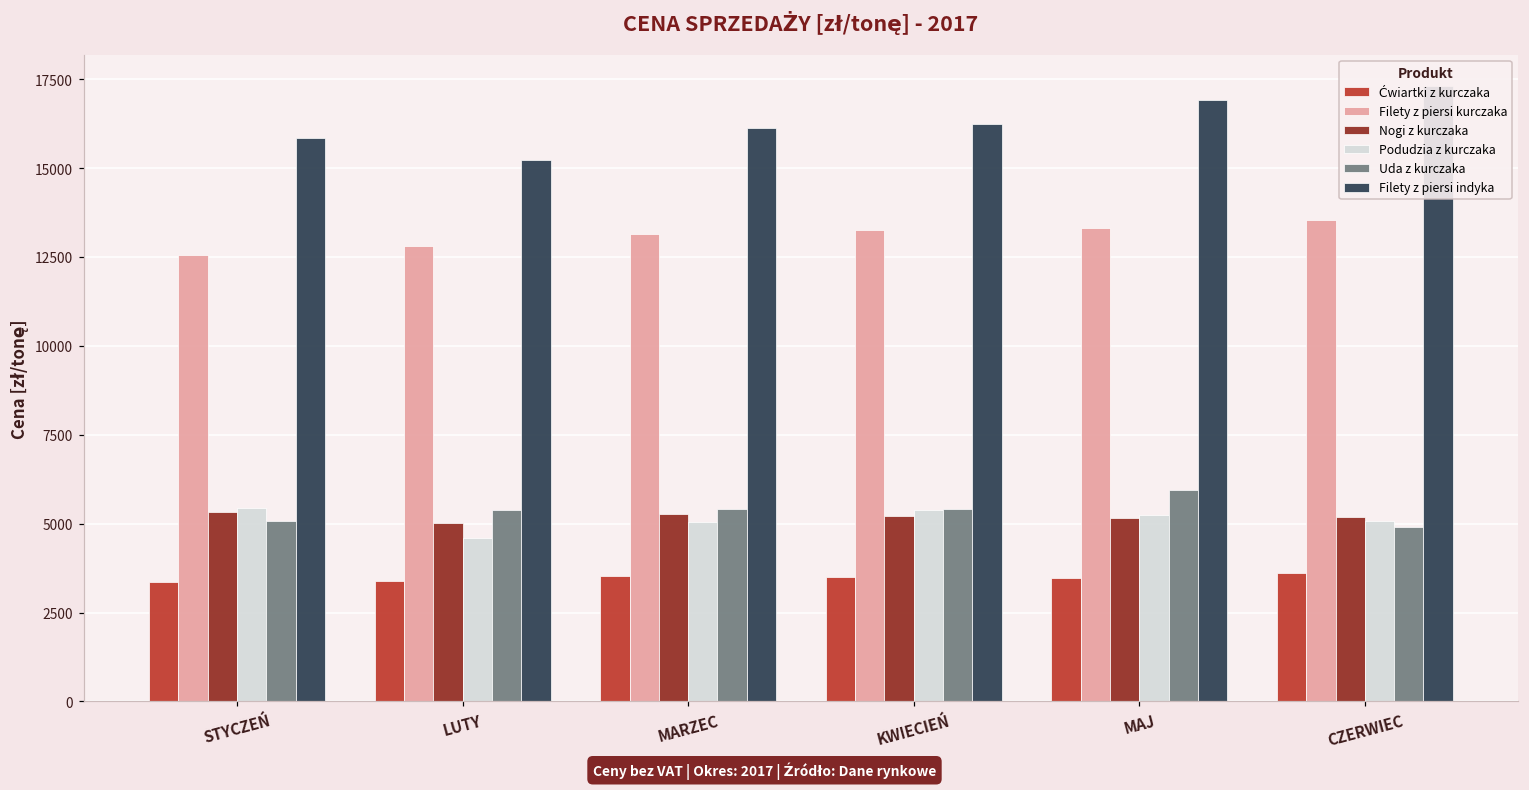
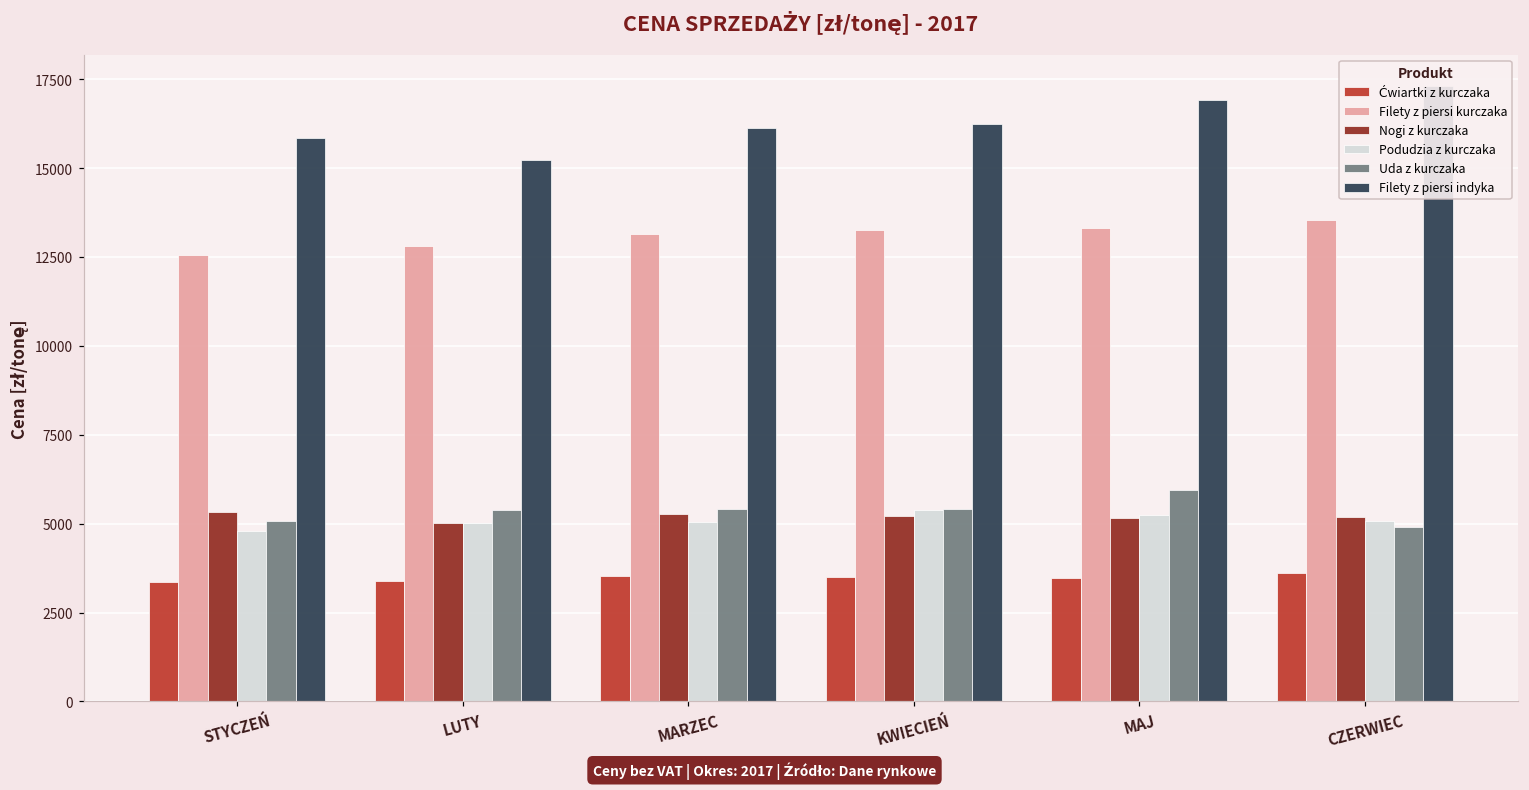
  {
    "Filety z piersi kurczaka": {
      "STYCZEŃ": 12600,
      "LUTY": 12800,
      "MARZEC": 13200,
      "KWIECIEŃ": 13300,
      "MAJ": 13300,
      "CZERWIEC": 13500
    },
    "Podudzia z kurczaka": {
-     "STYCZEŃ": 5500,
-     "LUTY": 4600,
+     "STYCZEŃ": 4800,
+     "LUTY": 5000,
      "MARZEC": 5100,
      "KWIECIEŃ": 5400,
      "MAJ": 5300,
      "CZERWIEC": 5100
    },
    "Uda z kurczaka": {
      "STYCZEŃ": 5100,
      "LUTY": 5400,
      "MARZEC": 5400,
      "KWIECIEŃ": 5400,
      "MAJ": 6000,
      "CZERWIEC": 4900
    },
    "Filety z piersi indyka": {
      "STYCZEŃ": 15900,
      "LUTY": 15200,
      "MARZEC": 16100,
      "KWIECIEŃ": 16200,
      "MAJ": 16900
    }
  }
